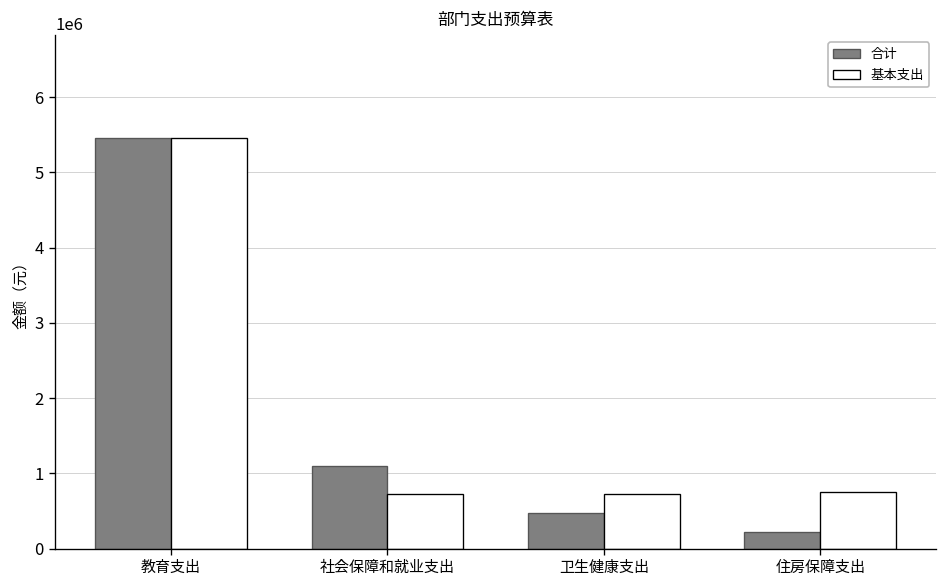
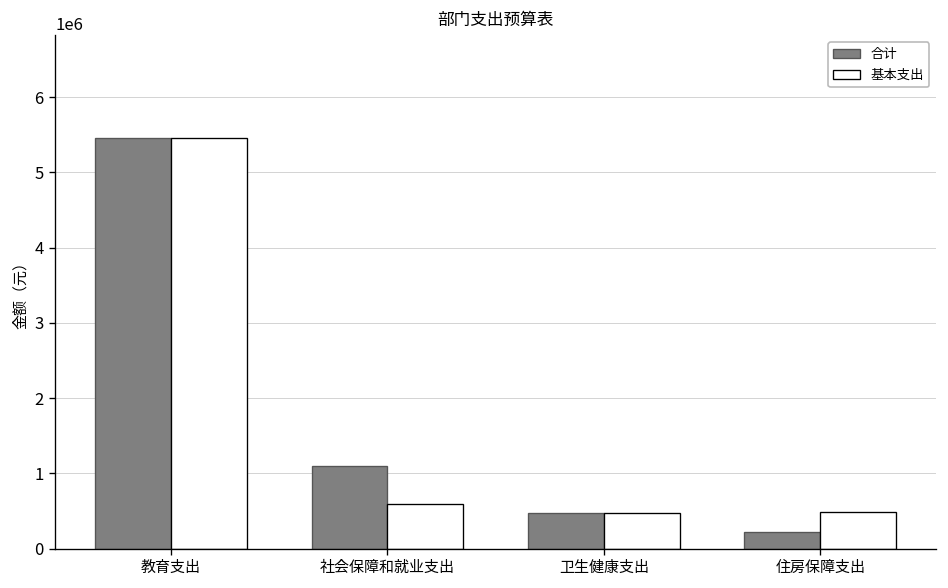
  {
    "合计": {
      "教育支出": 5500000,
      "社会保障和就业支出": 1100000,
      "卫生健康支出": 500000,
      "住房保障支出": 200000
    },
    "基本支出": {
      "教育支出": 5500000,
-     "社会保障和就业支出": 700000,
-     "卫生健康支出": 700000,
-     "住房保障支出": 700000
+     "社会保障和就业支出": 600000,
+     "卫生健康支出": 500000,
+     "住房保障支出": 500000
    }
  }
